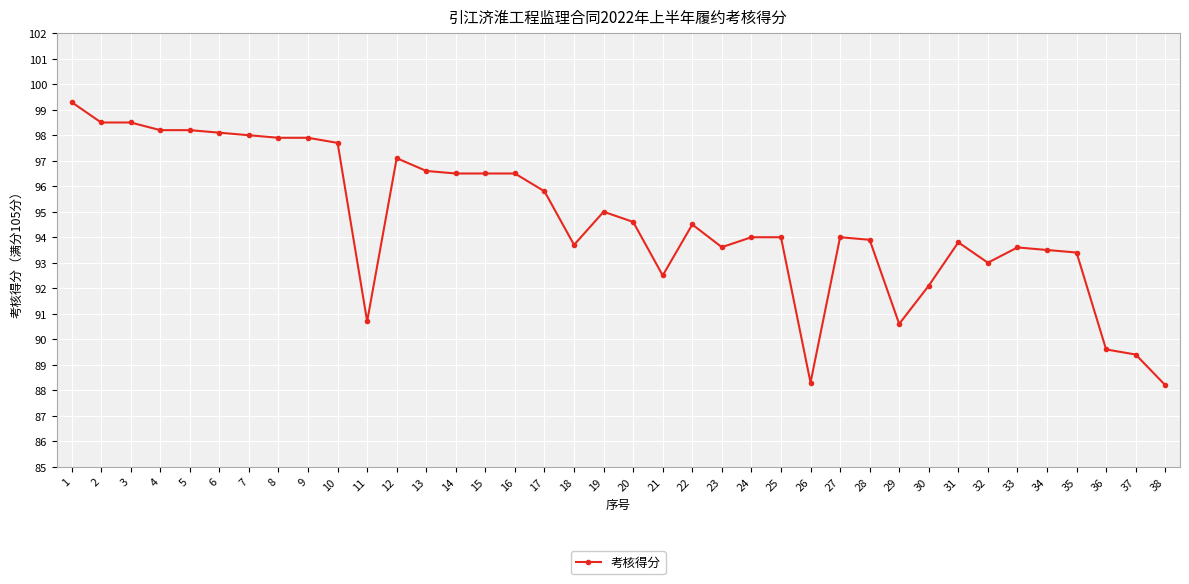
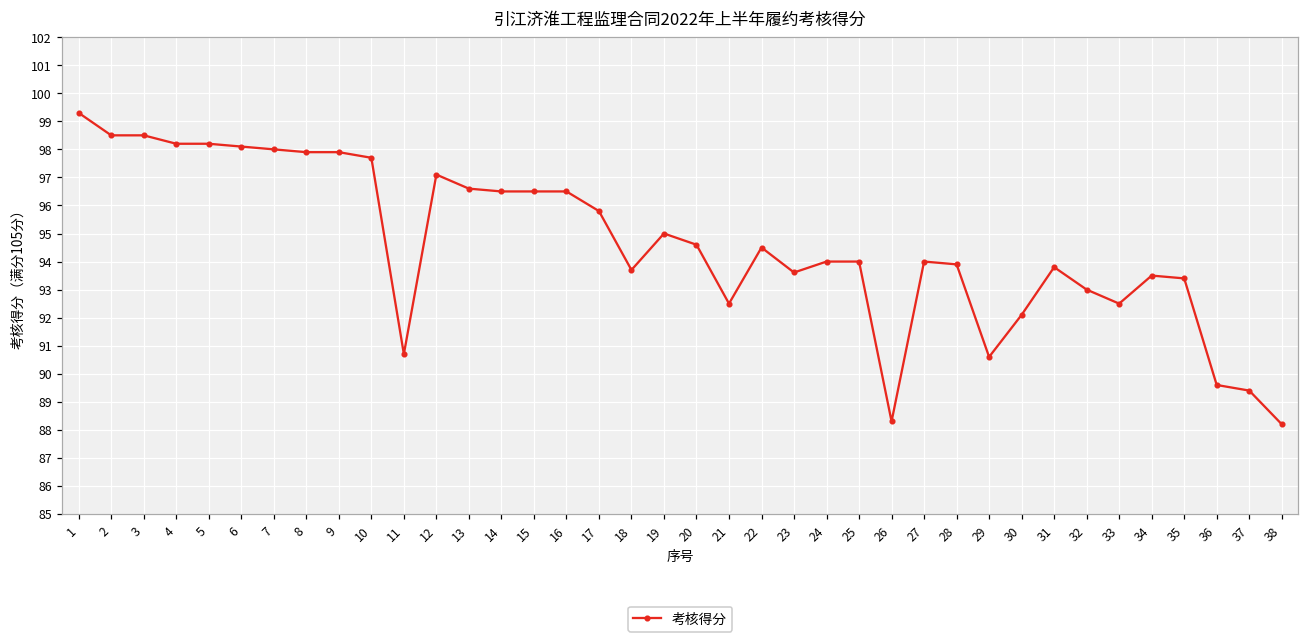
  {
    "1": 99.3,
    "2": 98.5,
    "3": 98.5,
    "4": 98.2,
    "5": 98.2,
    "6": 98.1,
    "7": 98.0,
    "8": 97.9,
    "9": 97.9,
    "10": 97.7,
    "11": 90.7,
    "12": 97.1,
    "13": 96.6,
    "14": 96.5,
    "15": 96.5,
    "16": 96.5,
    "17": 95.8,
    "18": 93.7,
    "19": 95.0,
    "20": 94.6,
    "21": 92.5,
    "22": 94.5,
    "23": 93.6,
    "24": 94.0,
    "25": 94.0,
    "26": 88.3,
    "27": 94.0,
    "28": 93.9,
    "29": 90.6,
    "30": 92.1,
    "31": 93.8,
    "32": 93.0,
-   "33": 93.6,
+   "33": 92.5,
    "34": 93.5,
    "35": 93.4,
    "36": 89.6,
    "37": 89.4,
    "38": 88.2
  }
